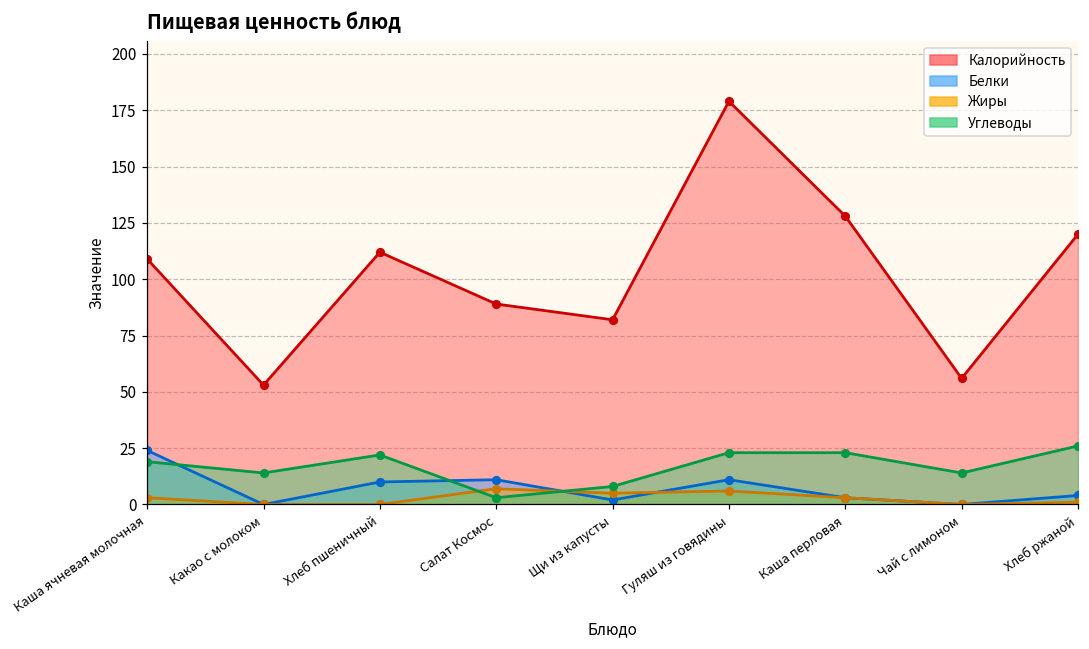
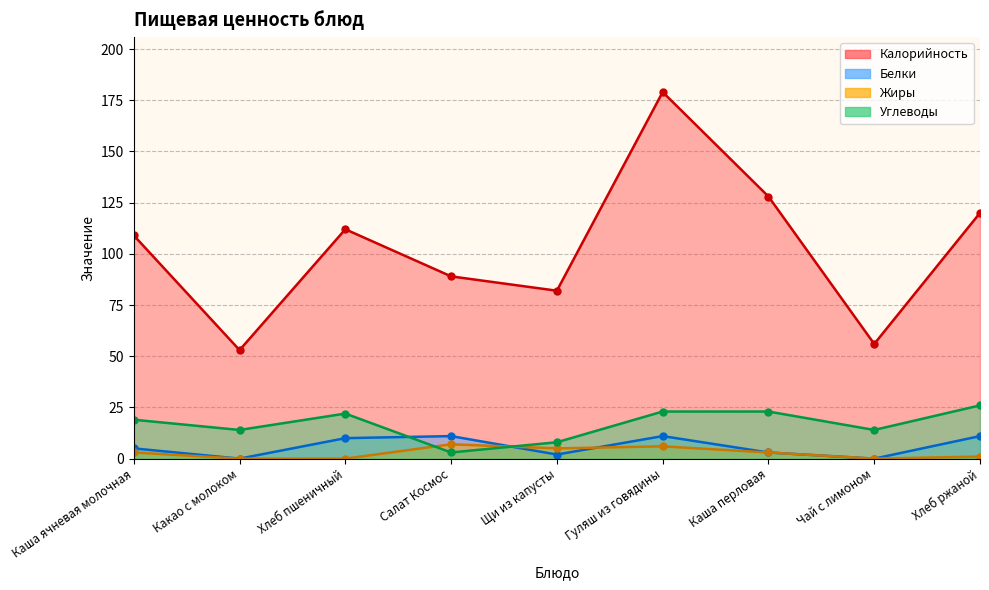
  {
    "Калорийность": {
      "Каша ячневая молочная": 109,
      "Какао с молоком": 53,
      "Хлеб пшеничный": 112,
      "Салат Космос": 89,
      "Щи из капусты": 82,
      "Гуляш из говядины": 179,
      "Каша перловая": 128,
      "Чай с лимоном": 56,
      "Хлеб ржаной": 120
    },
    "Белки": {
-     "Каша ячневая молочная": 24,
+     "Каша ячневая молочная": 5,
      "Хлеб пшеничный": 10,
      "Салат Космос": 11,
      "Щи из капусты": 2,
      "Гуляш из говядины": 11,
-     "Хлеб ржаной": 4
+     "Хлеб ржаной": 11
    },
    "Жиры": {
      "Каша ячневая молочная": 3,
      "Хлеб пшеничный": 0,
      "Салат Космос": 7,
      "Щи из капусты": 5,
      "Гуляш из говядины": 6,
      "Хлеб ржаной": 1
    },
    "Углеводы": {
      "Каша ячневая молочная": 19,
      "Какао с молоком": 14,
      "Хлеб пшеничный": 22,
      "Салат Космос": 3,
      "Щи из капусты": 8,
      "Гуляш из говядины": 23,
      "Каша перловая": 23,
      "Чай с лимоном": 14,
      "Хлеб ржаной": 26
    }
  }
